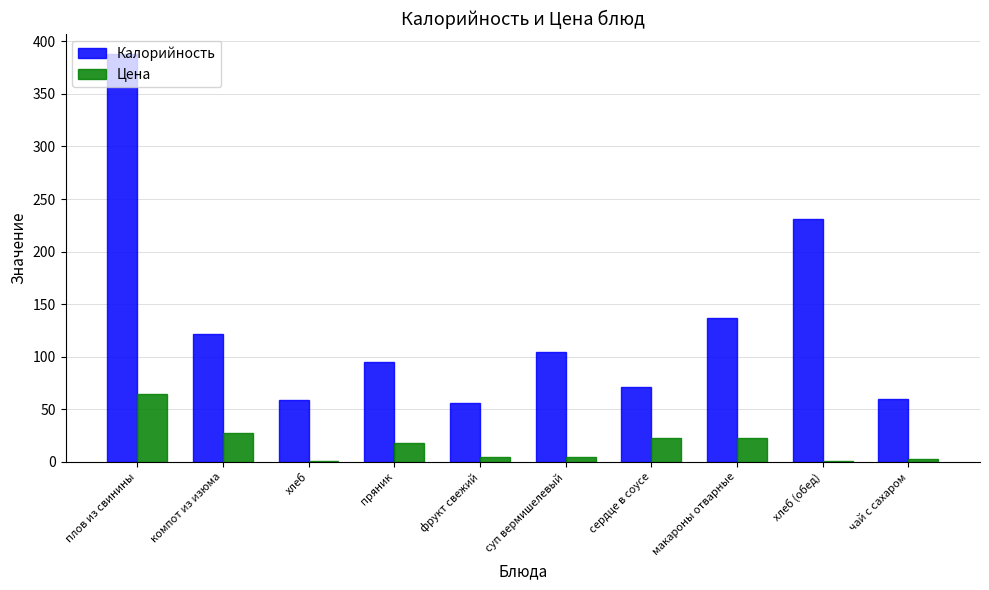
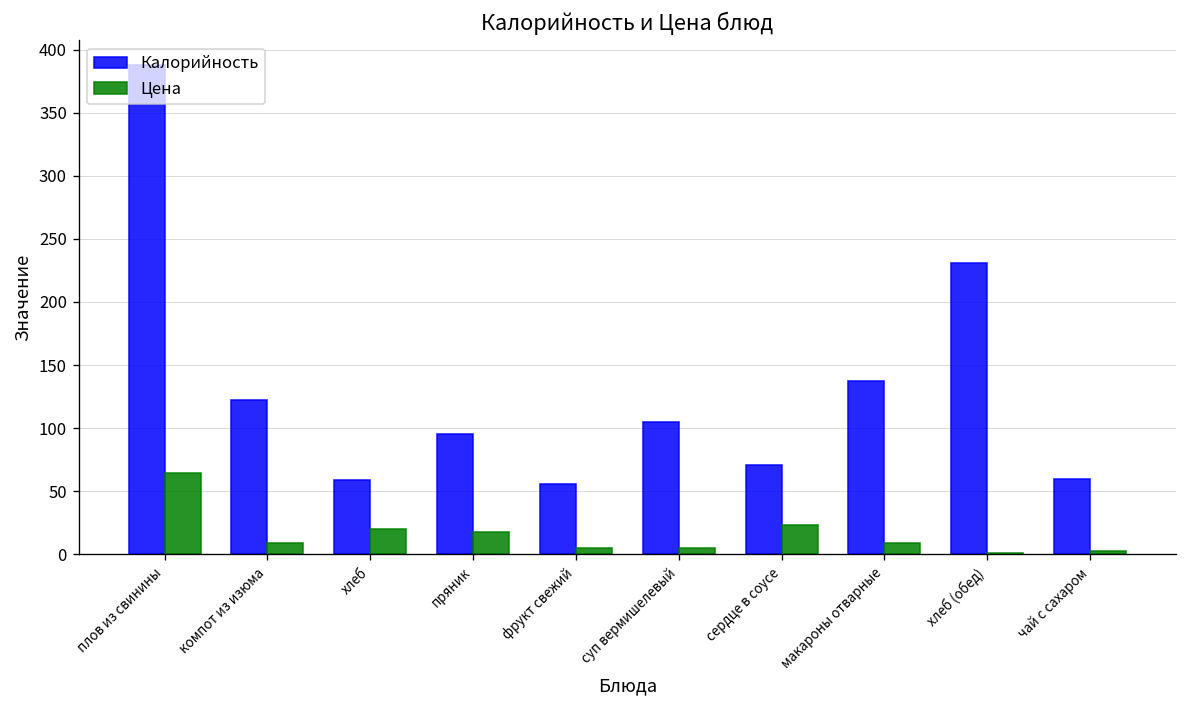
  {
    "Калорийность": {
      "компот из изюма": 122,
      "хлеб": 59,
      "пряник": 95,
      "фрукт свежий": 56,
      "суп вермишелевый": 105,
      "сердце в соусе": 71,
      "макароны отварные": 137,
      "хлеб (обед)": 231,
      "чай с сахаром": 60
    },
    "Цена": {
      "плов из свинины": 65,
-     "компот из изюма": 28,
-     "хлеб": 1,
+     "компот из изюма": 9,
+     "хлеб": 20,
      "пряник": 18,
      "фрукт свежий": 5,
      "суп вермишелевый": 5,
      "сердце в соусе": 23,
-     "макароны отварные": 23,
+     "макароны отварные": 9,
      "чай с сахаром": 3
    }
  }
